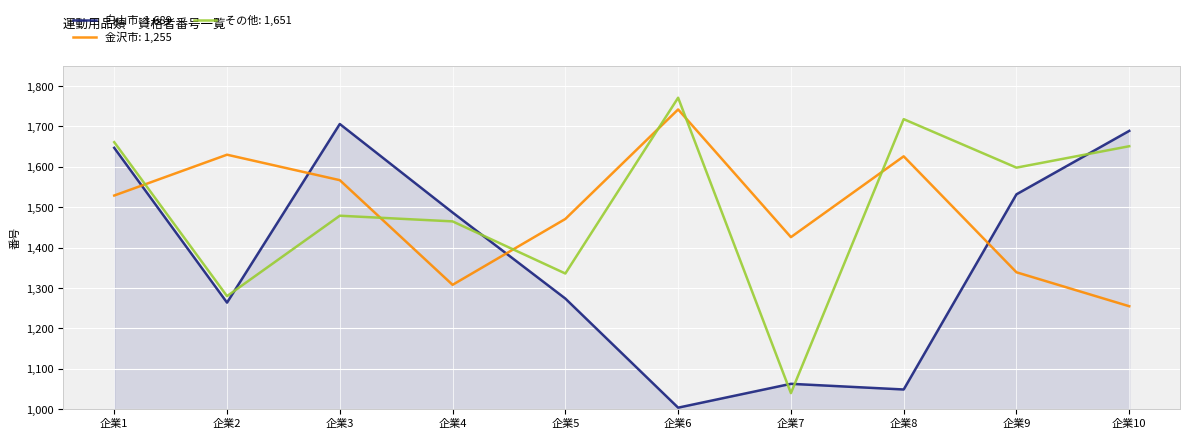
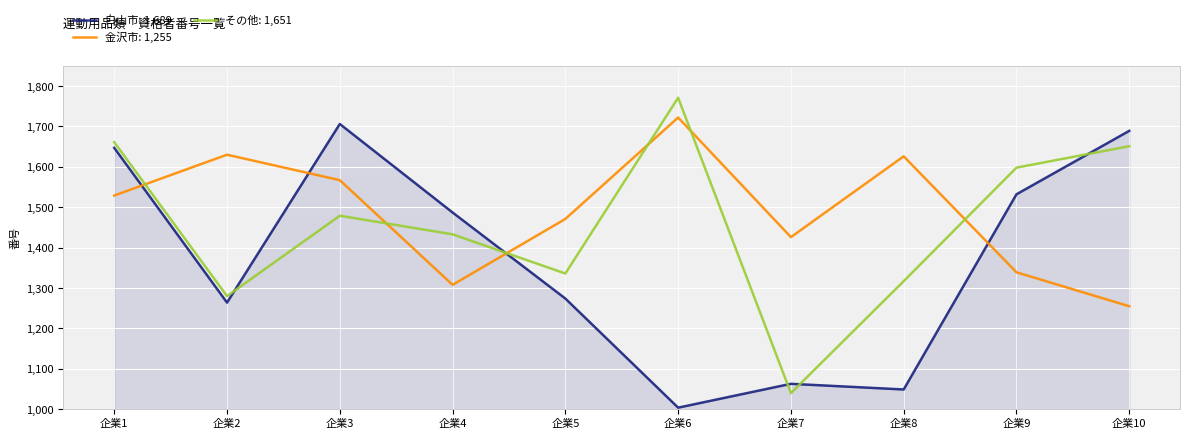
  {
    "白山市: 1,689": {
      "企業1": "1,650",
      "企業2": "1,260",
      "企業3": "1,710",
      "企業4": "1,490",
      "企業5": "1,270",
      "企業6": "1,000",
      "企業7": "1,060",
      "企業8": "1,050",
      "企業9": "1,530",
      "企業10": "1,690"
    },
    "金沢市: 1,255": {
      "企業1": "1,530",
      "企業2": "1,630",
      "企業3": "1,570",
      "企業4": "1,310",
      "企業5": "1,470",
-     "企業6": "1,740",
+     "企業6": "1,720",
      "企業7": "1,430",
      "企業8": "1,630",
      "企業9": "1,340",
      "企業10": "1,260"
    },
    "その他: 1,651": {
      "企業1": "1,660",
      "企業2": "1,280",
      "企業3": "1,480",
-     "企業4": "1,470",
+     "企業4": "1,430",
      "企業5": "1,340",
      "企業6": "1,770",
      "企業7": "1,040",
-     "企業8": "1,720",
+     "企業8": "1,320",
      "企業9": "1,600",
      "企業10": "1,650"
    }
  }
